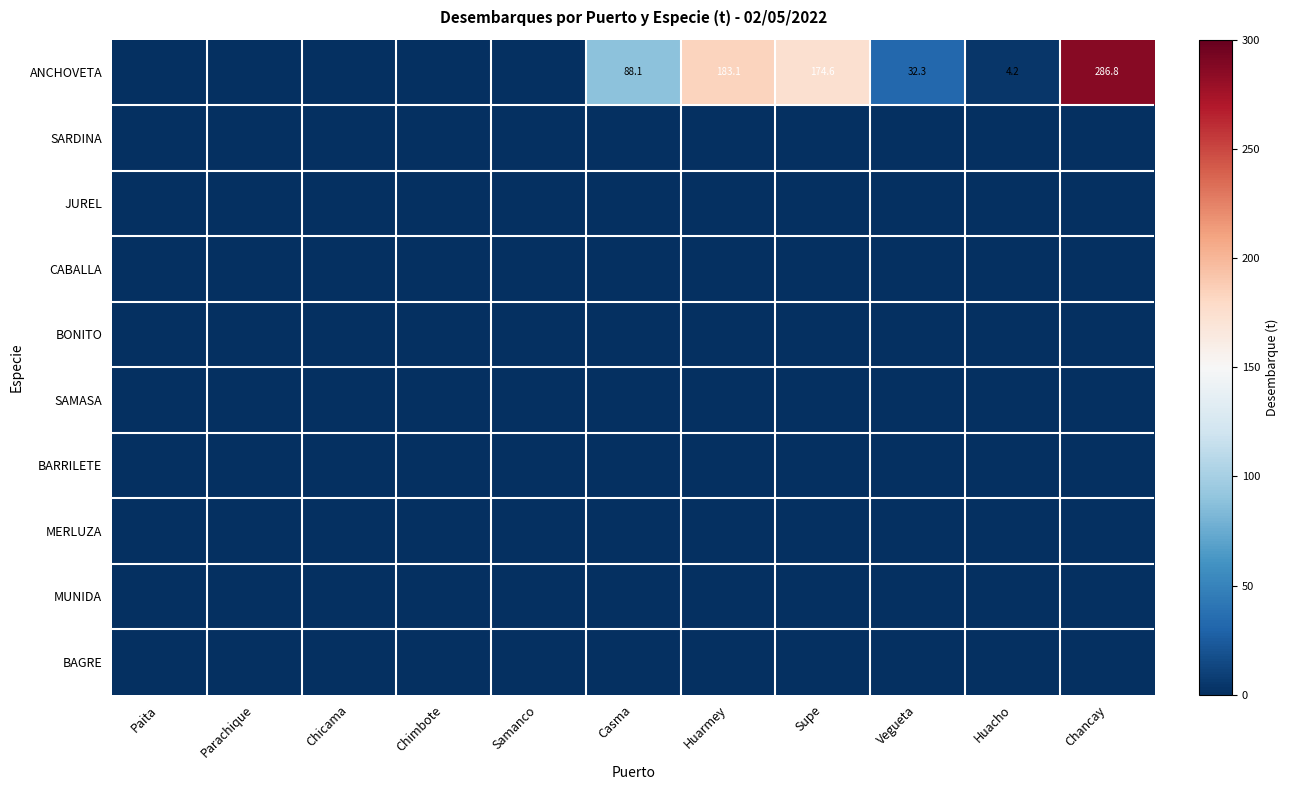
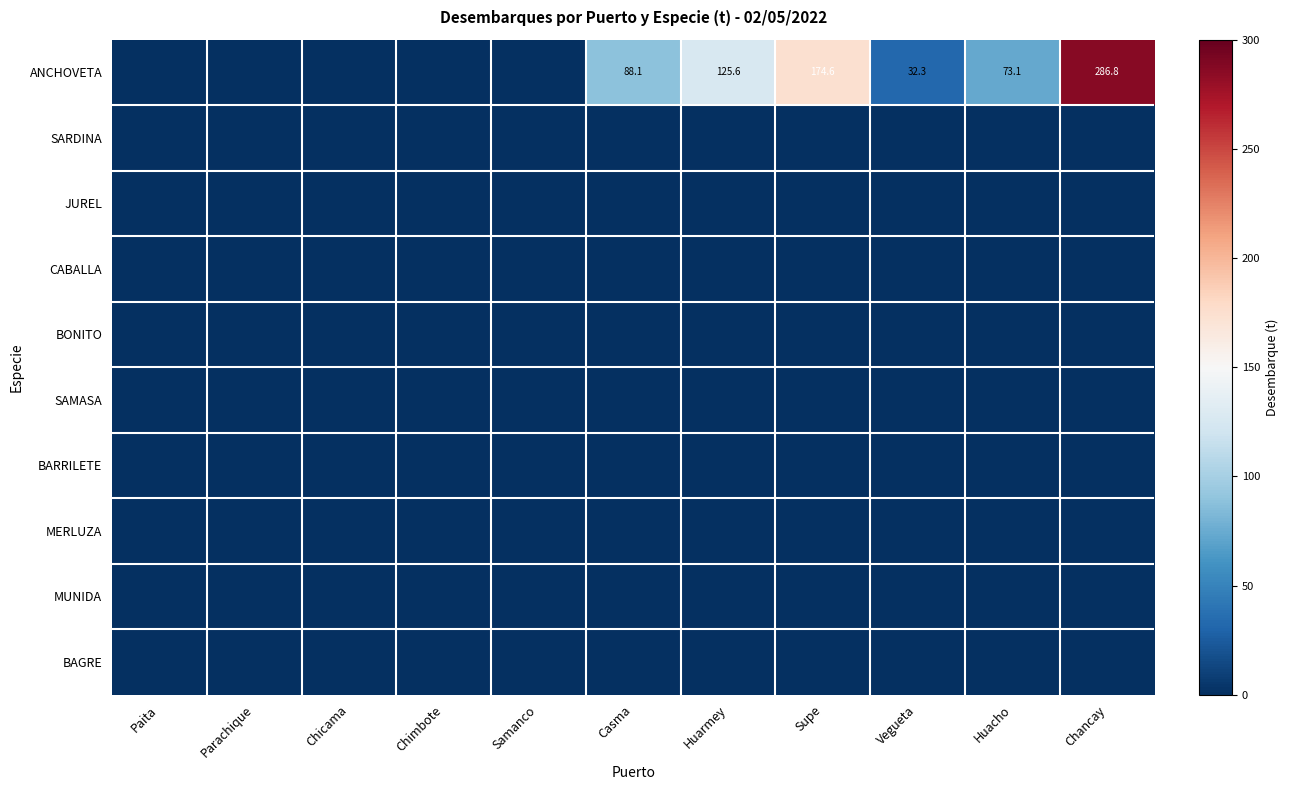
  {
    "ANCHOVETA": {
      "Casma": 88.1,
-     "Huarmey": 183.1,
+     "Huarmey": 125.6,
      "Vegueta": 32.3,
-     "Huacho": 4.2,
+     "Huacho": 73.1,
      "Chancay": 286.8
    }
  }
